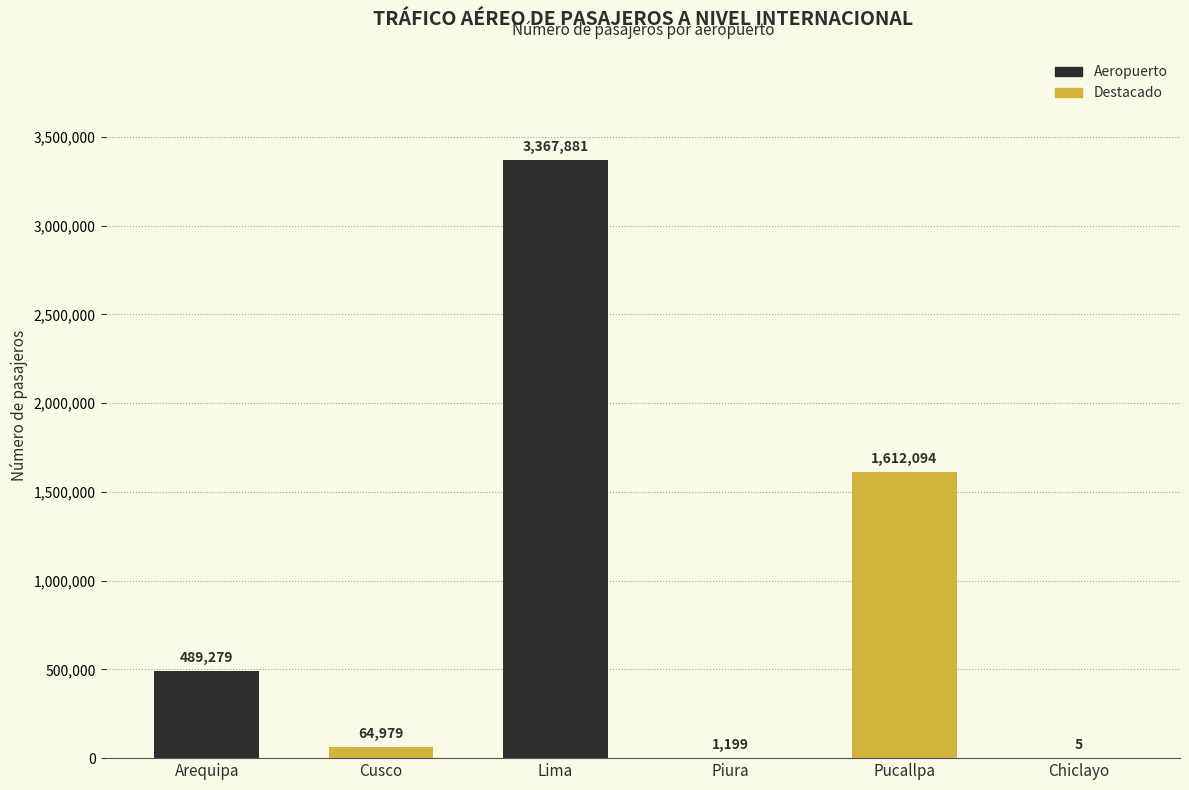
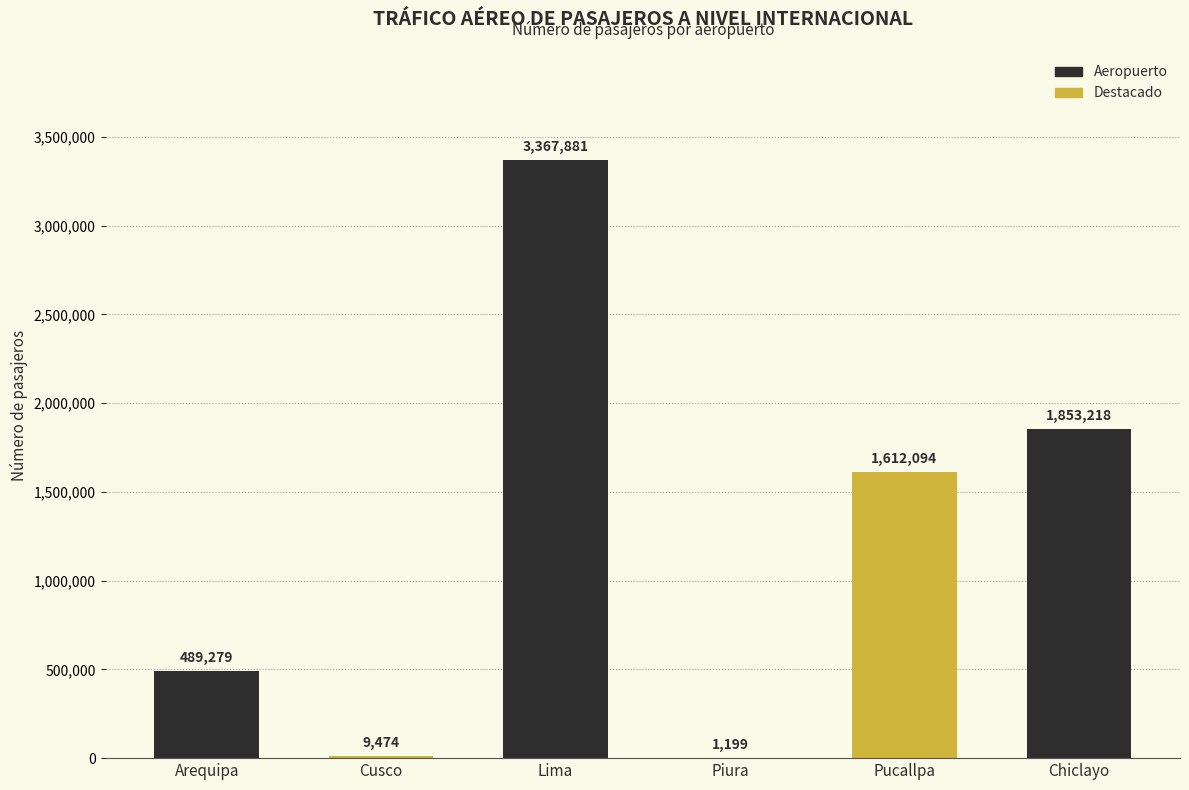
  {
    "Arequipa": "489,279",
-   "Cusco": "64,979",
+   "Cusco": "9,474",
    "Lima": "3,367,881",
    "Piura": "1,199",
    "Pucallpa": "1,612,094",
-   "Chiclayo": "5"
+   "Chiclayo": "1,853,218"
  }
